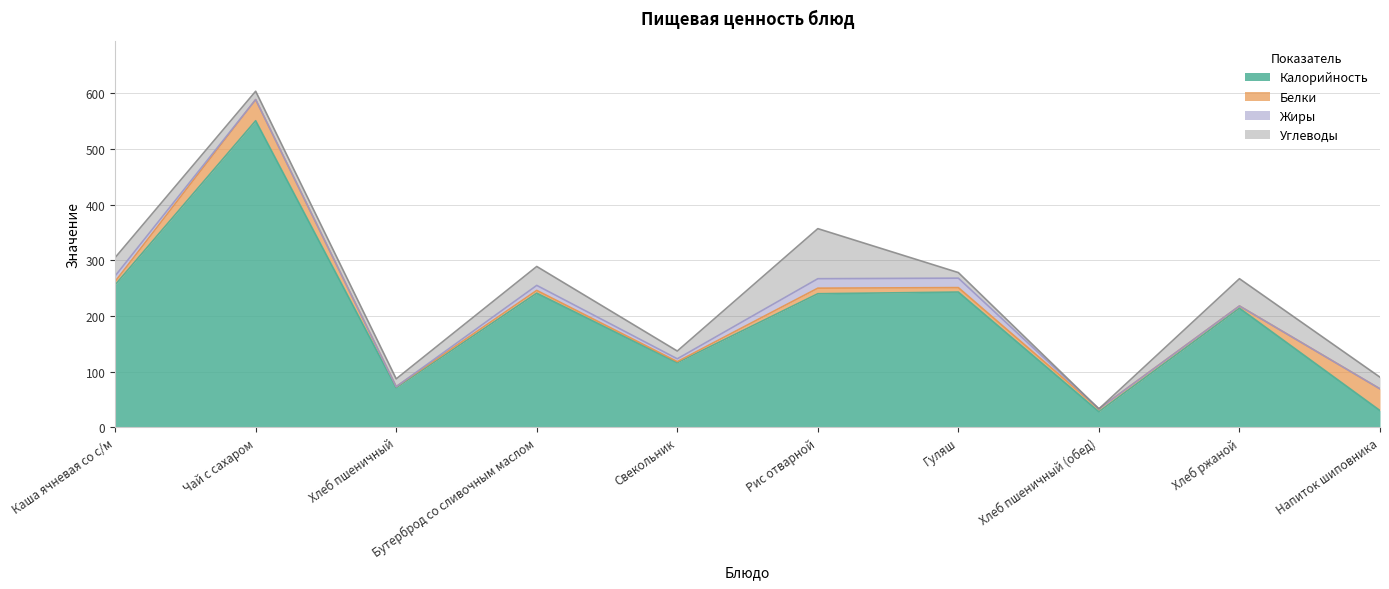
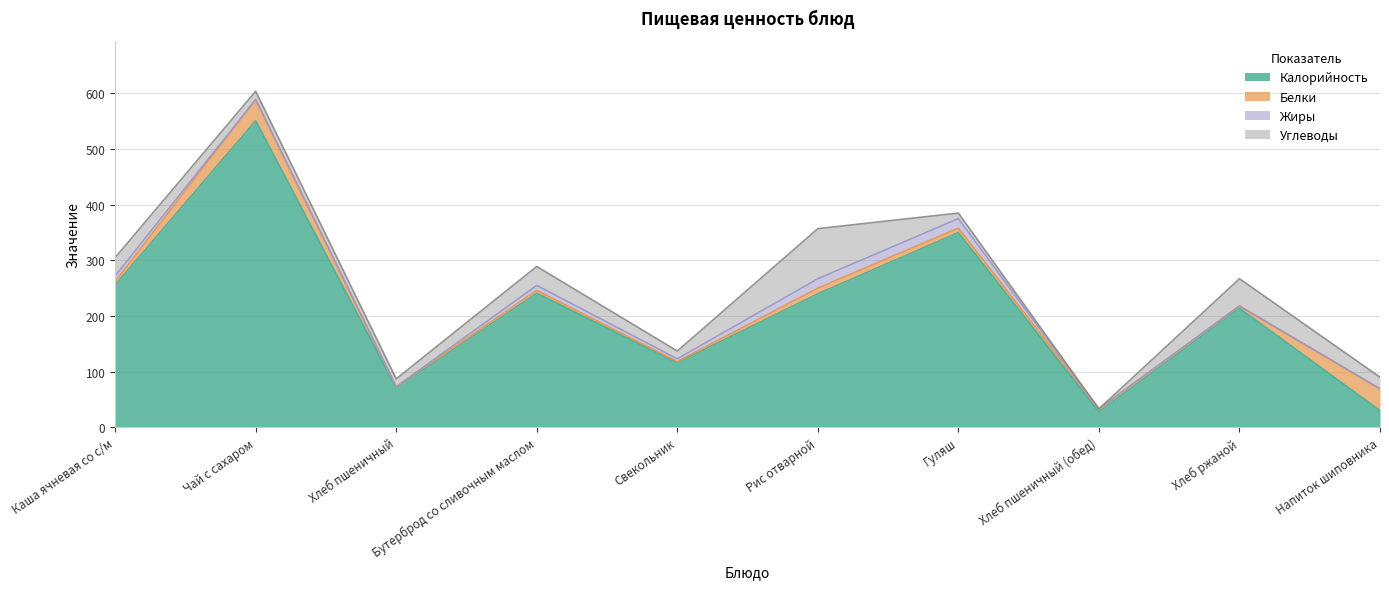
  {
    "Калорийность": {
      "Каша ячневая со с/м": 260,
      "Чай с сахаром": 550,
      "Бутерброд со сливочным маслом": 240,
      "Рис отварной": 240,
-     "Гуляш": 240,
+     "Гуляш": 350,
      "Хлеб пшеничный (обед)": 30,
      "Напиток шиповника": 30
    },
    "Белки": {
      "Каша ячневая со с/м": 10,
      "Бутерброд со сливочным маслом": 10,
      "Рис отварной": 10,
      "Гуляш": 10
    }
  }
